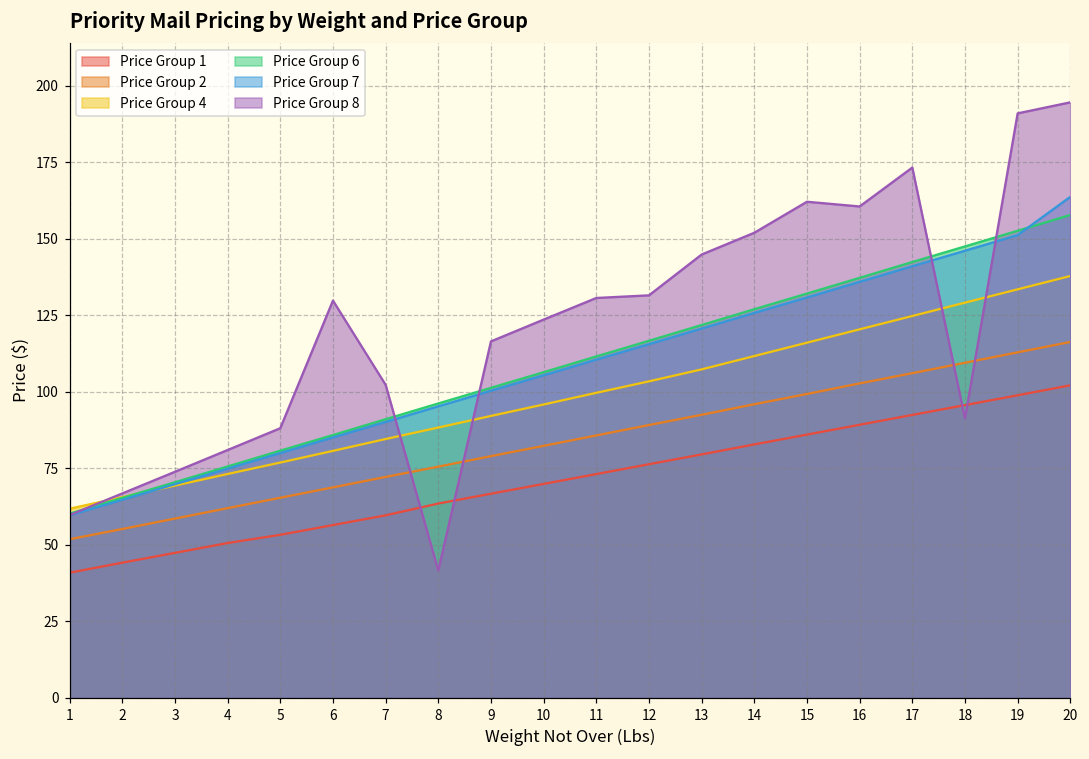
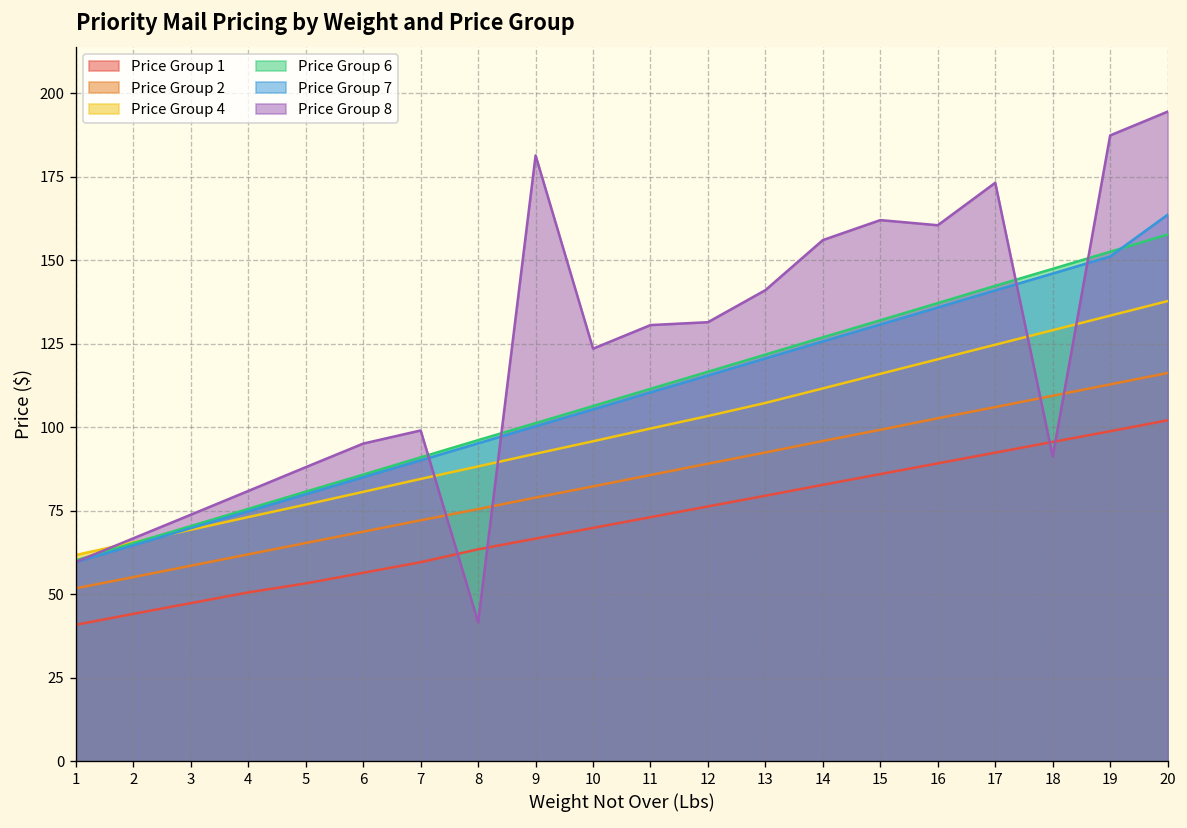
  {
    "Price Group 6": {
      "8": 96,
      "9": 101,
      "10": 106,
      "11": 112,
      "12": 117,
      "13": 122,
      "14": 127,
      "15": 132,
      "16": 137,
      "17": 142,
      "18": 147,
      "19": 153,
      "20": 158
    },
    "Price Group 7": {
      "8": 95,
      "9": 100,
      "10": 105,
      "11": 111,
      "12": 116,
      "13": 121,
      "14": 126,
      "15": 131,
      "16": 136,
      "17": 141,
      "18": 146,
      "19": 151,
      "20": 164
    },
    "Price Group 8": {
      "2": 67,
      "3": 74,
      "4": 81,
      "5": 88,
-     "6": 130,
-     "7": 102,
+     "6": 95,
+     "7": 99,
      "8": 42,
-     "9": 116,
+     "9": 181,
      "10": 124,
      "11": 131,
      "12": 132,
-     "13": 145,
-     "14": 152,
+     "13": 141,
+     "14": 156,
      "15": 162,
      "16": 161,
      "17": 173,
      "18": 91,
-     "19": 191,
+     "19": 187,
      "20": 195
    }
  }
